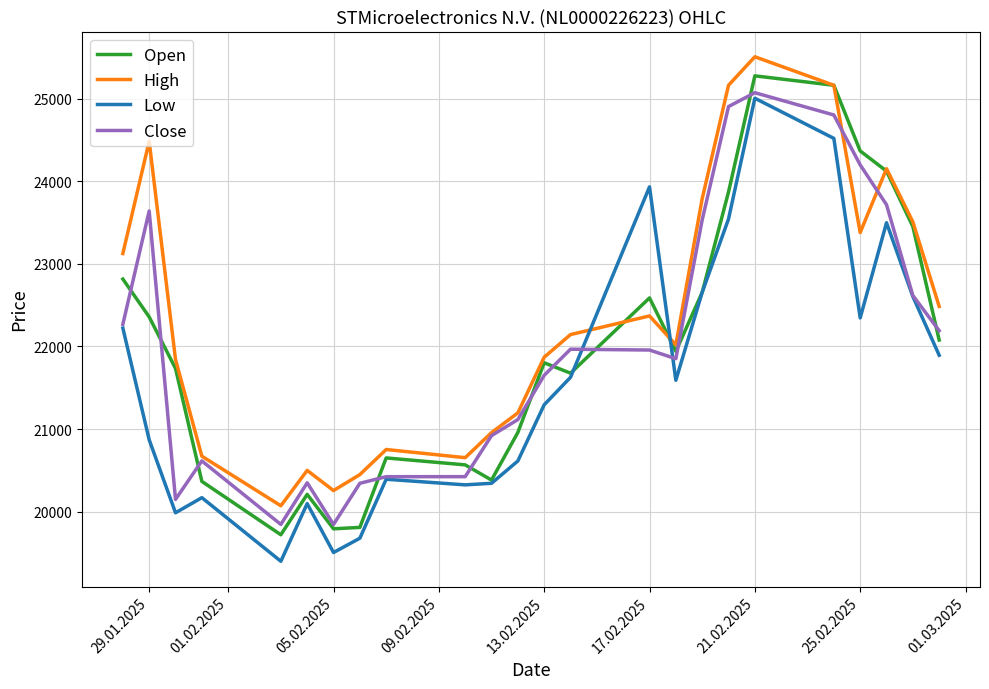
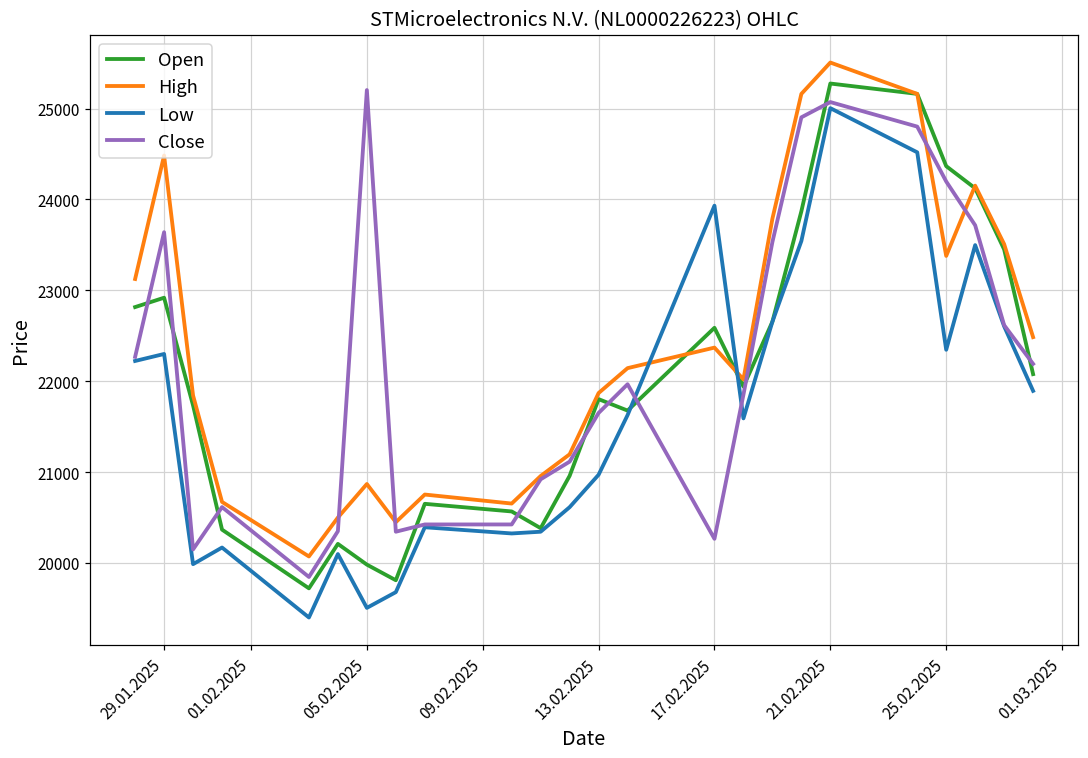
  {
    "Open": {
-     "29.01.2025": 22400,
-     "05.02.2025": 19800,
+     "29.01.2025": 22900,
+     "05.02.2025": 20000,
      "13.02.2025": 21800,
      "17.02.2025": 22600,
      "21.02.2025": 25300,
      "25.02.2025": 24400
    },
    "High": {
-     "05.02.2025": 20300,
+     "05.02.2025": 20900,
      "13.02.2025": 21900,
      "17.02.2025": 22400,
      "21.02.2025": 25500,
      "25.02.2025": 23400
    },
    "Low": {
-     "29.01.2025": 20900,
+     "29.01.2025": 22300,
      "05.02.2025": 19500,
-     "13.02.2025": 21300,
+     "13.02.2025": 21000,
      "17.02.2025": 23900,
      "21.02.2025": 25000,
      "25.02.2025": 22300
    },
    "Close": {
      "29.01.2025": 23600,
-     "05.02.2025": 19800,
+     "05.02.2025": 25200,
      "13.02.2025": 21700,
-     "17.02.2025": 22000,
+     "17.02.2025": 20300,
      "21.02.2025": 25100,
      "25.02.2025": 24200
    }
  }
